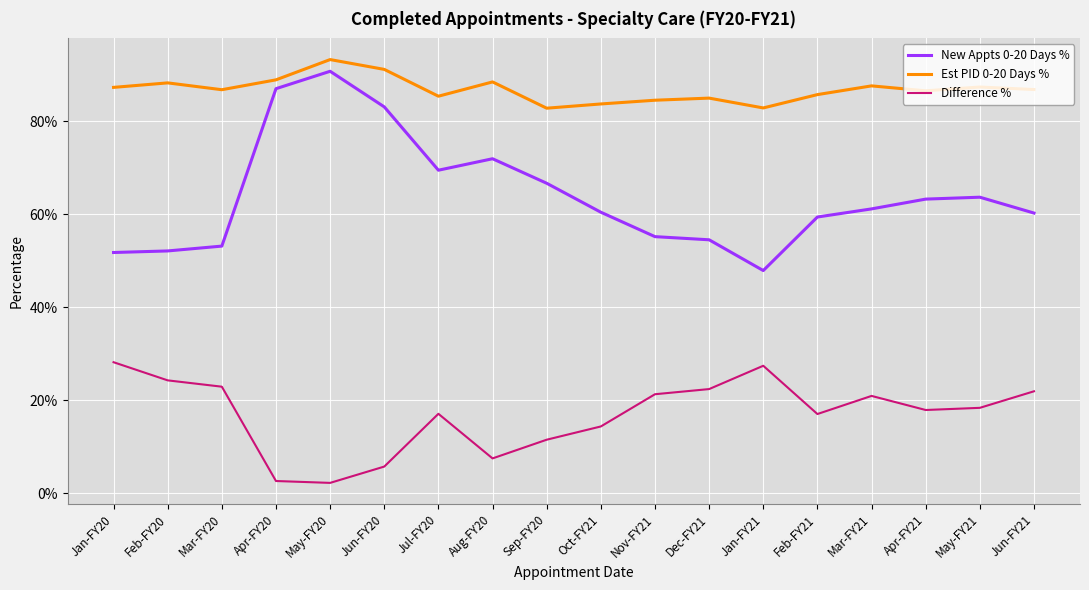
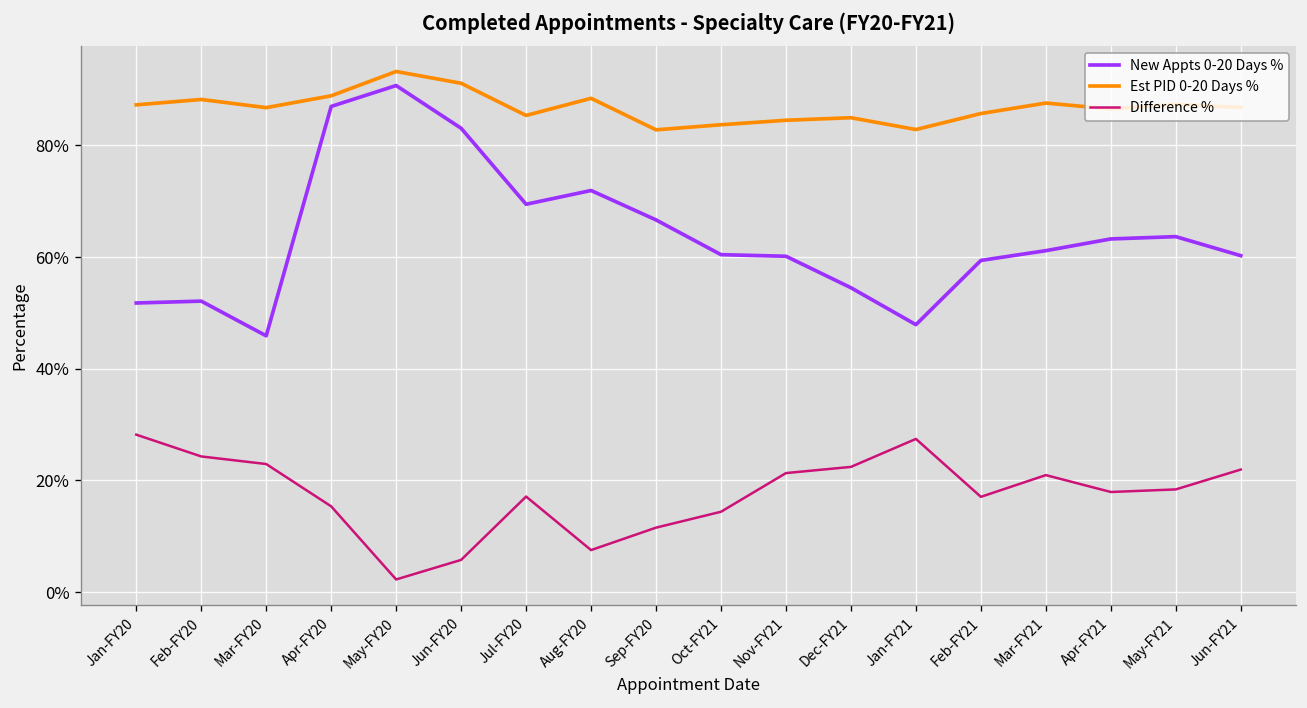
  {
    "New Appts 0-20 Days %": {
      "Jan-FY20": "52%",
      "Feb-FY20": "52%",
-     "Mar-FY20": "53%",
+     "Mar-FY20": "46%",
      "Apr-FY20": "87%",
      "May-FY20": "91%",
      "Jun-FY20": "83%",
      "Jul-FY20": "69%",
      "Aug-FY20": "72%",
      "Sep-FY20": "67%",
      "Oct-FY21": "60%",
-     "Nov-FY21": "55%",
+     "Nov-FY21": "60%",
      "Dec-FY21": "55%",
      "Jan-FY21": "48%",
      "Feb-FY21": "59%",
      "Mar-FY21": "61%",
      "Apr-FY21": "63%",
      "May-FY21": "64%",
      "Jun-FY21": "60%"
    },
    "Est PID 0-20 Days %": {
      "Jan-FY20": "87%",
      "Feb-FY20": "88%",
      "Mar-FY20": "87%",
      "Apr-FY20": "89%",
      "May-FY20": "93%",
      "Jun-FY20": "91%",
      "Jul-FY20": "85%",
      "Aug-FY20": "88%",
      "Sep-FY20": "83%",
      "Oct-FY21": "84%",
      "Nov-FY21": "84%",
      "Dec-FY21": "85%",
      "Jan-FY21": "83%",
      "Feb-FY21": "86%",
      "Mar-FY21": "88%"
    },
    "Difference %": {
      "Jan-FY20": "28%",
      "Feb-FY20": "24%",
      "Mar-FY20": "23%",
-     "Apr-FY20": "3%",
+     "Apr-FY20": "15%",
      "May-FY20": "2%",
      "Jun-FY20": "6%",
      "Jul-FY20": "17%",
      "Aug-FY20": "8%",
      "Sep-FY20": "12%",
      "Oct-FY21": "14%",
      "Nov-FY21": "21%",
      "Dec-FY21": "22%",
      "Jan-FY21": "27%",
      "Feb-FY21": "17%",
      "Mar-FY21": "21%",
      "Apr-FY21": "18%",
      "May-FY21": "18%",
      "Jun-FY21": "22%"
    }
  }
